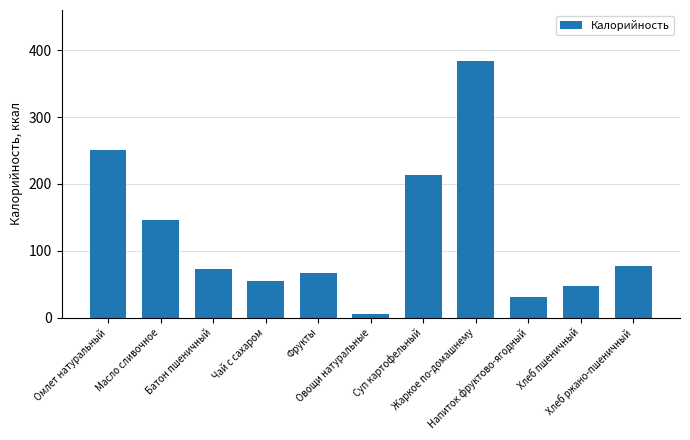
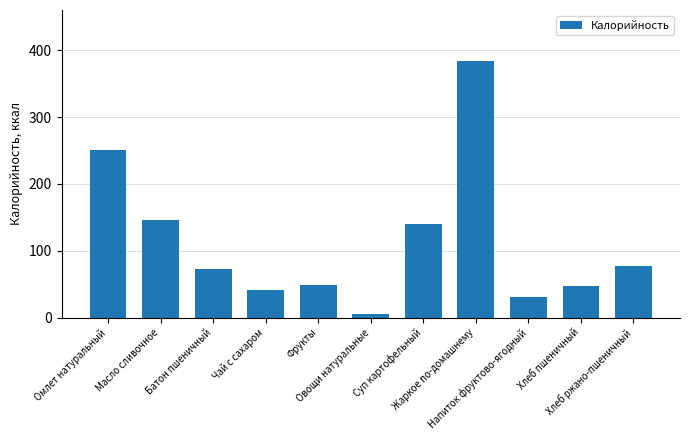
  {
    "Омлет натуральный": 250,
    "Масло сливочное": 150,
    "Батон пшеничный": 70,
-   "Чай с сахаром": 50,
-   "Фрукты": 70,
+   "Чай с сахаром": 40,
+   "Фрукты": 50,
    "Овощи натуральные": 10,
-   "Суп картофельный": 210,
+   "Суп картофельный": 140,
    "Жаркое по-домашнему": 380,
    "Напиток фруктово-ягодный": 30,
    "Хлеб пшеничный": 50,
    "Хлеб ржано-пшеничный": 80
  }
